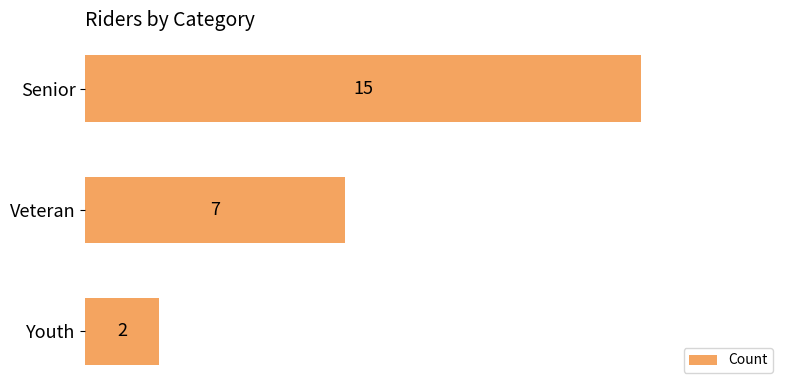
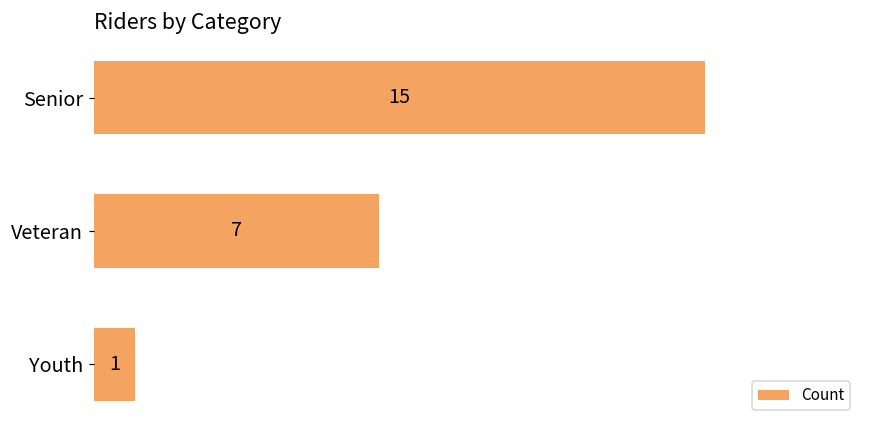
  {
    "Senior": 15,
    "Veteran": 7,
-   "Youth": 2
+   "Youth": 1
  }
